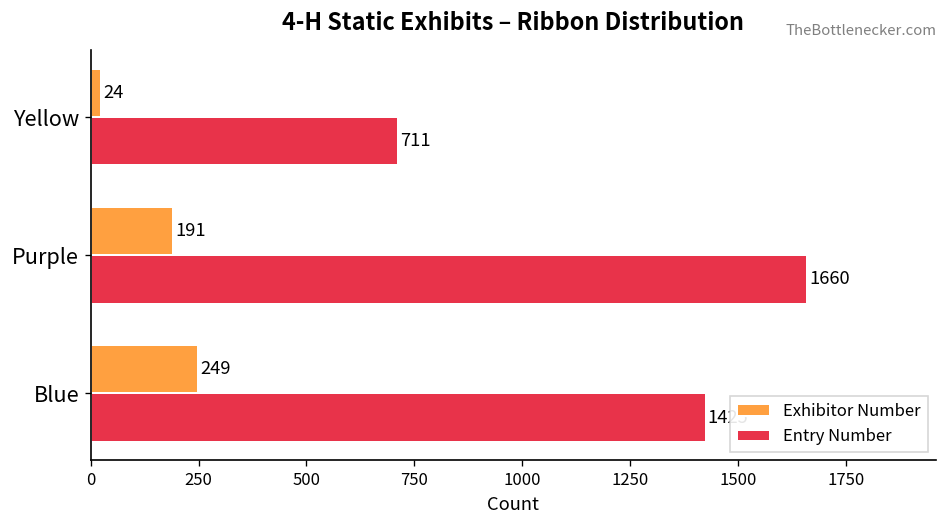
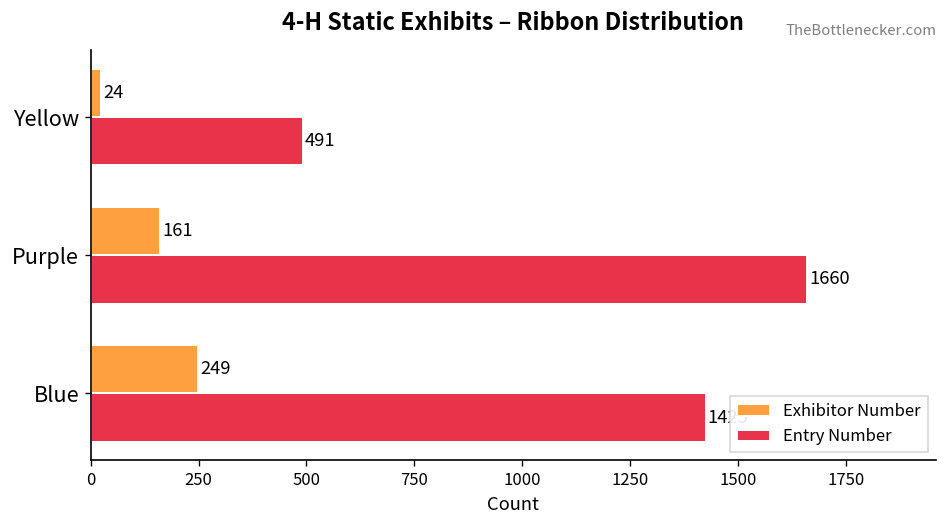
  {
    "Exhibitor Number": {
      "Yellow": 24,
-     "Purple": 191,
+     "Purple": 161,
      "Blue": 249
    },
    "Entry Number": {
-     "Yellow": 711,
+     "Yellow": 491,
      "Purple": 1660
    }
  }
